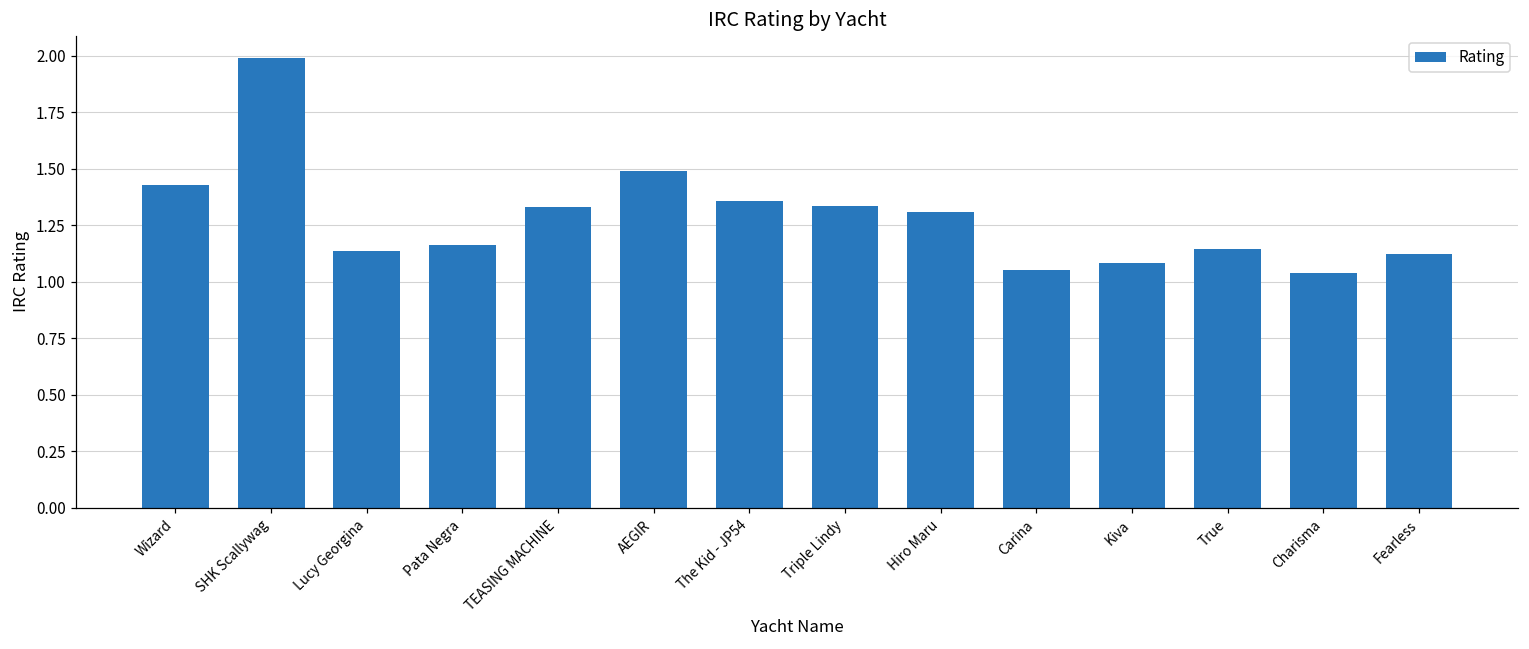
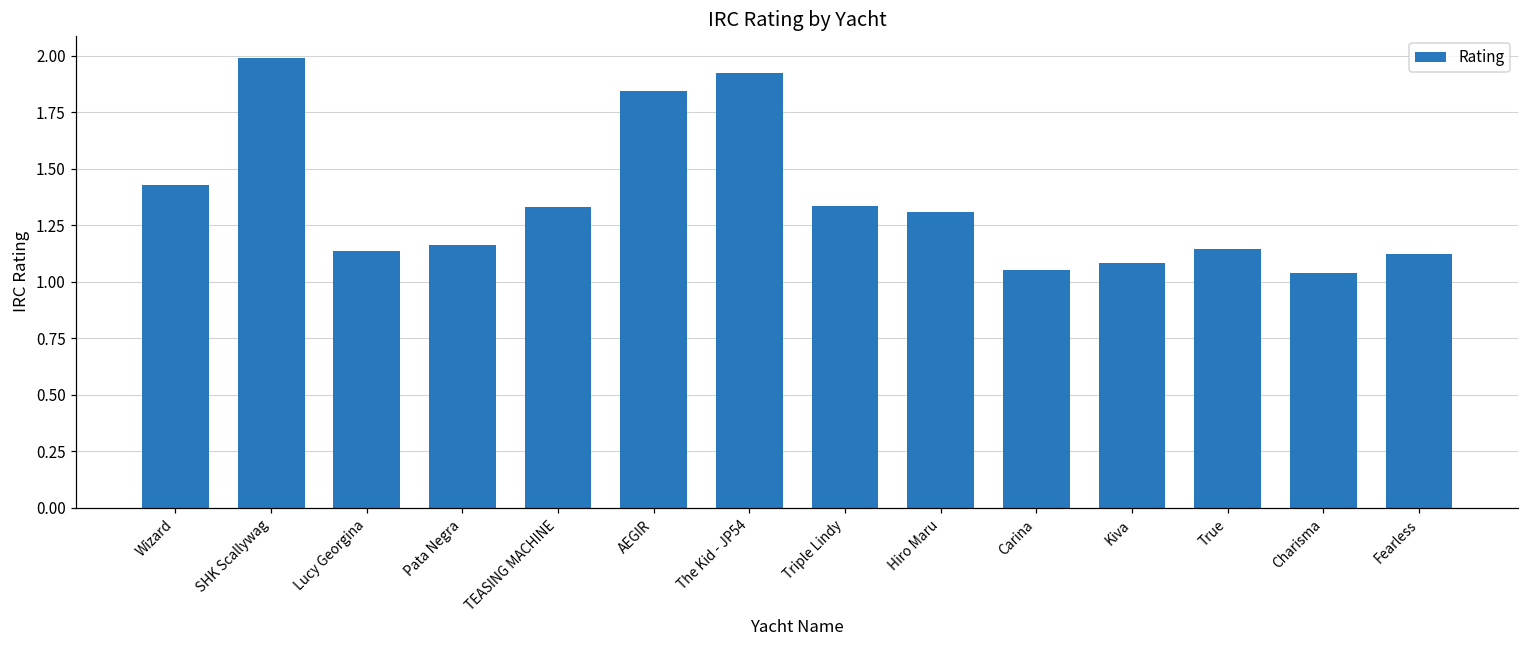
  {
    "Wizard": 1.43,
    "SHK Scallywag": 1.99,
    "Lucy Georgina": 1.14,
    "Pata Negra": 1.17,
    "TEASING MACHINE": 1.33,
-   "AEGIR": 1.49,
-   "The Kid - JP54": 1.36,
+   "AEGIR": 1.85,
+   "The Kid - JP54": 1.92,
    "Triple Lindy": 1.33,
    "Hiro Maru": 1.31,
    "Carina": 1.05,
    "Kiva": 1.08,
    "True": 1.14,
    "Charisma": 1.04,
    "Fearless": 1.12
  }
